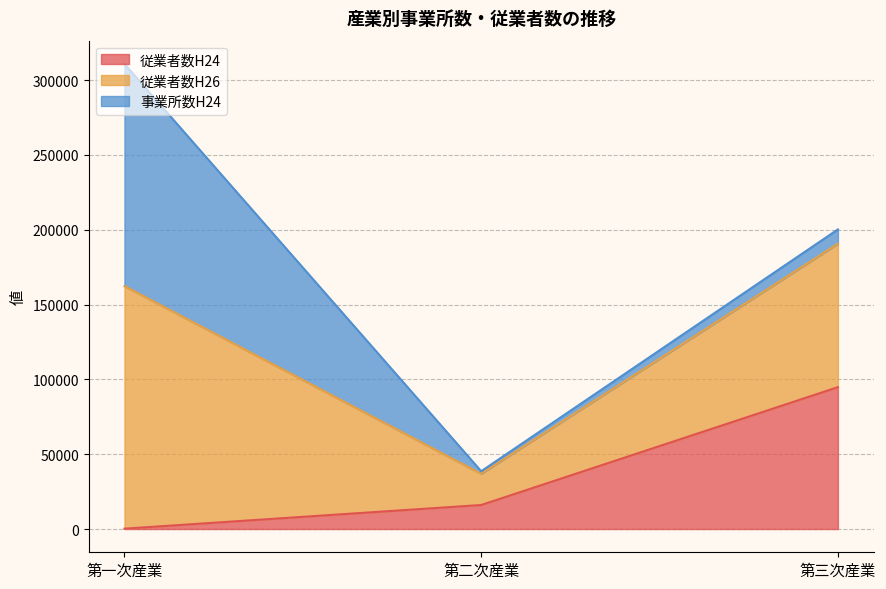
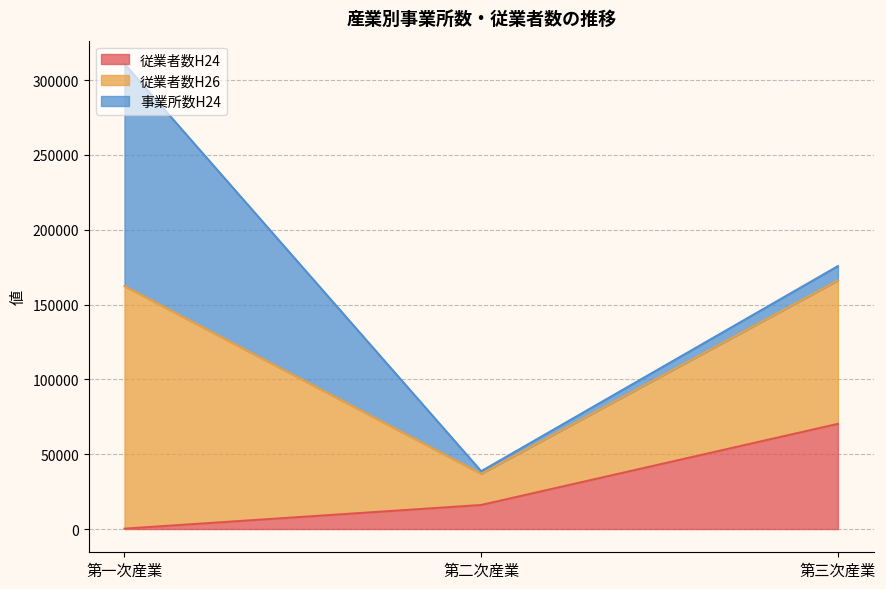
  {
    "従業者数H24": {
      "第一次産業": 0,
      "第二次産業": 16000,
-     "第三次産業": 95000
+     "第三次産業": 70000
    },
    "従業者数H26": {
      "第一次産業": 162000,
      "第二次産業": 21000,
      "第三次産業": 96000
    },
    "事業所数H24": {
      "第二次産業": 2000,
      "第三次産業": 10000
    }
  }
